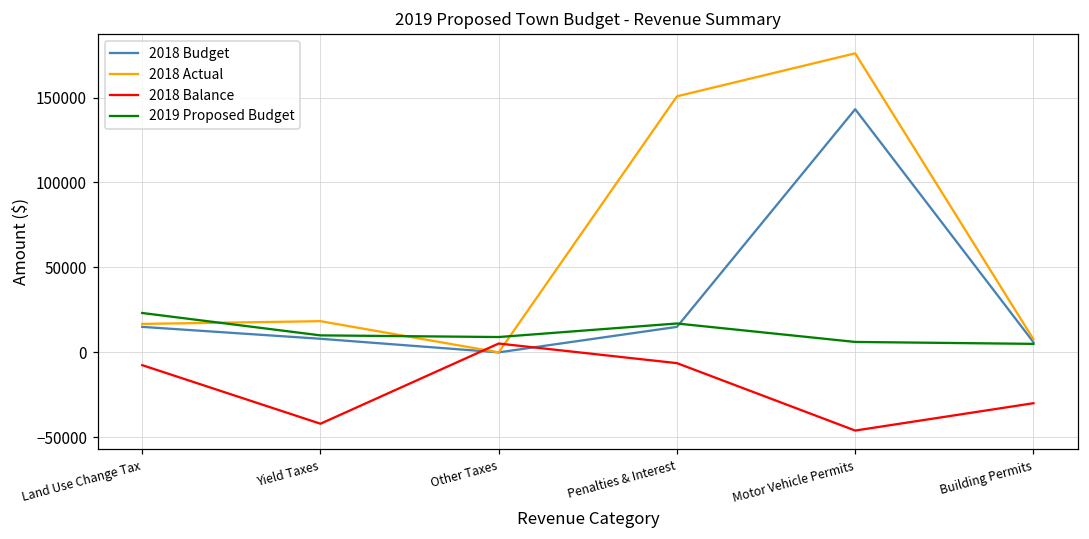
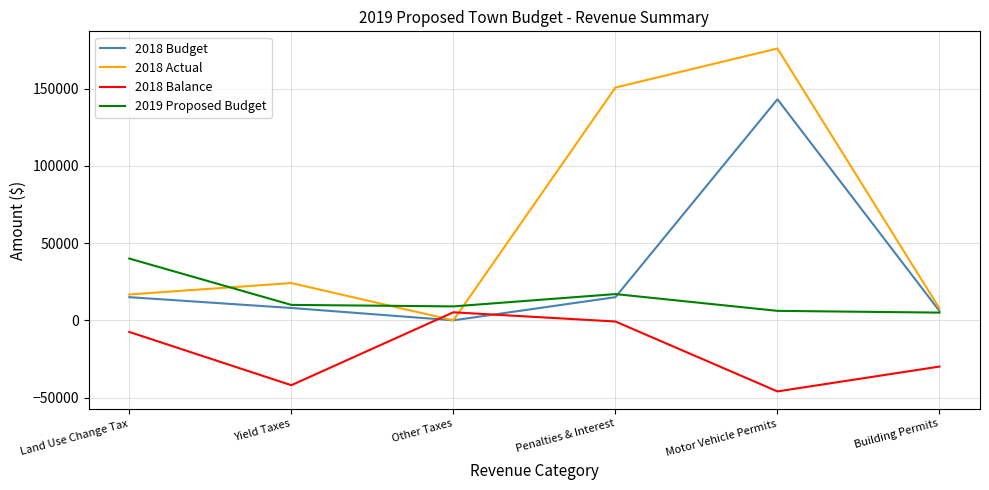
  {
    "2018 Budget": {
      "Land Use Change Tax": 15000,
      "Yield Taxes": 8000,
      "Penalties & Interest": 15000,
      "Motor Vehicle Permits": 143000
    },
    "2018 Actual": {
      "Land Use Change Tax": 17000,
-     "Yield Taxes": 18000,
+     "Yield Taxes": 24000,
      "Penalties & Interest": 151000,
      "Motor Vehicle Permits": 176000,
      "Building Permits": 8000
    },
    "2018 Balance": {
      "Land Use Change Tax": -8000,
      "Yield Taxes": -42000,
      "Other Taxes": 5000,
-     "Penalties & Interest": -6000,
+     "Penalties & Interest": -1000,
      "Motor Vehicle Permits": -46000,
      "Building Permits": -30000
    },
    "2019 Proposed Budget": {
-     "Land Use Change Tax": 23000,
+     "Land Use Change Tax": 40000,
      "Yield Taxes": 10000,
      "Other Taxes": 9000,
      "Penalties & Interest": 17000,
      "Motor Vehicle Permits": 6000
    }
  }
